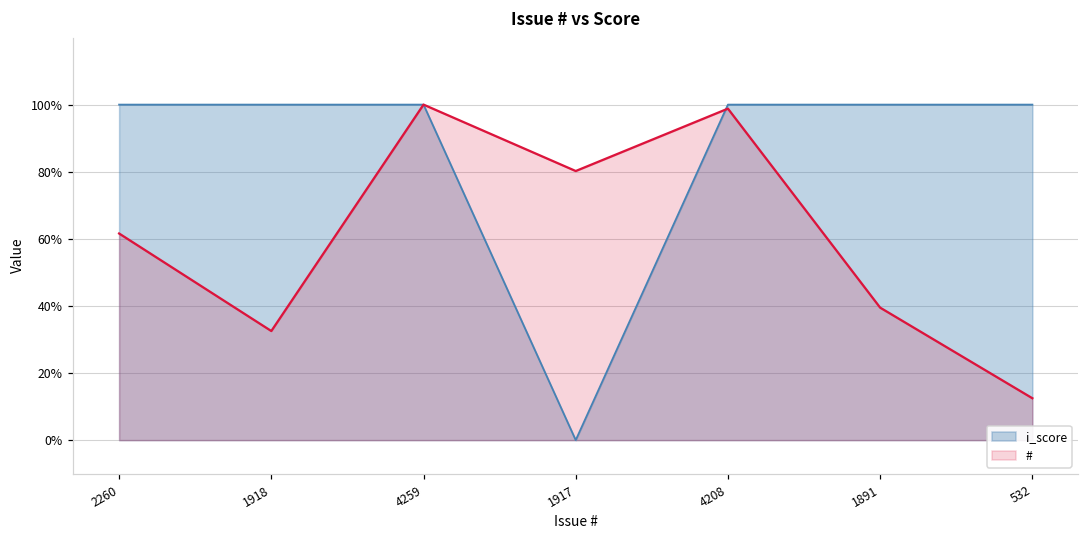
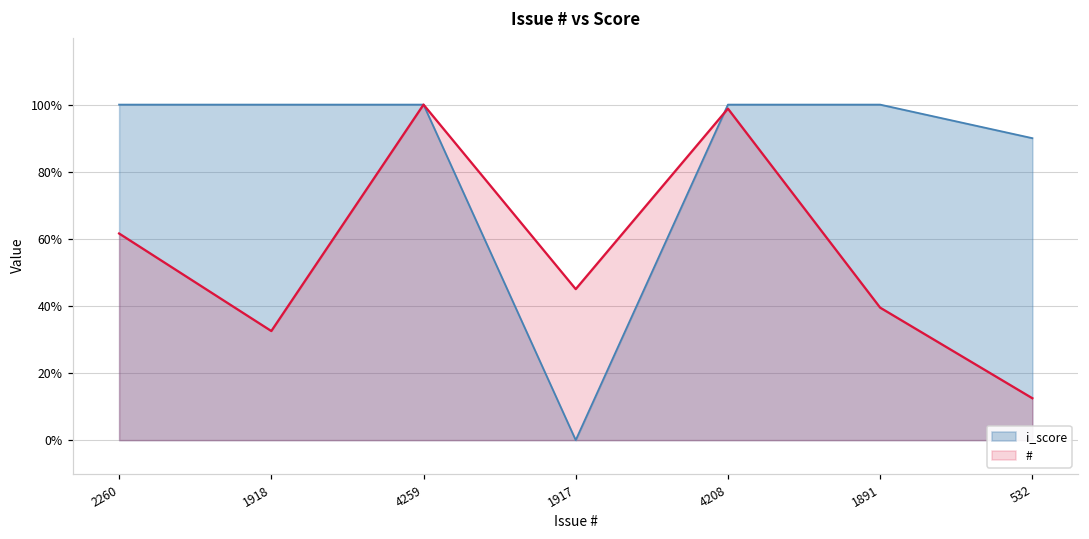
  {
    "i_score": {
      "2260": "100%",
      "1918": "100%",
      "1917": "0%",
      "4208": "100%",
      "1891": "100%",
-     "532": "100%"
+     "532": "90%"
    },
    "#": {
      "2260": "62%",
      "1918": "33%",
-     "1917": "80%",
+     "1917": "45%",
      "4208": "99%",
      "1891": "39%",
      "532": "12%"
    }
  }
